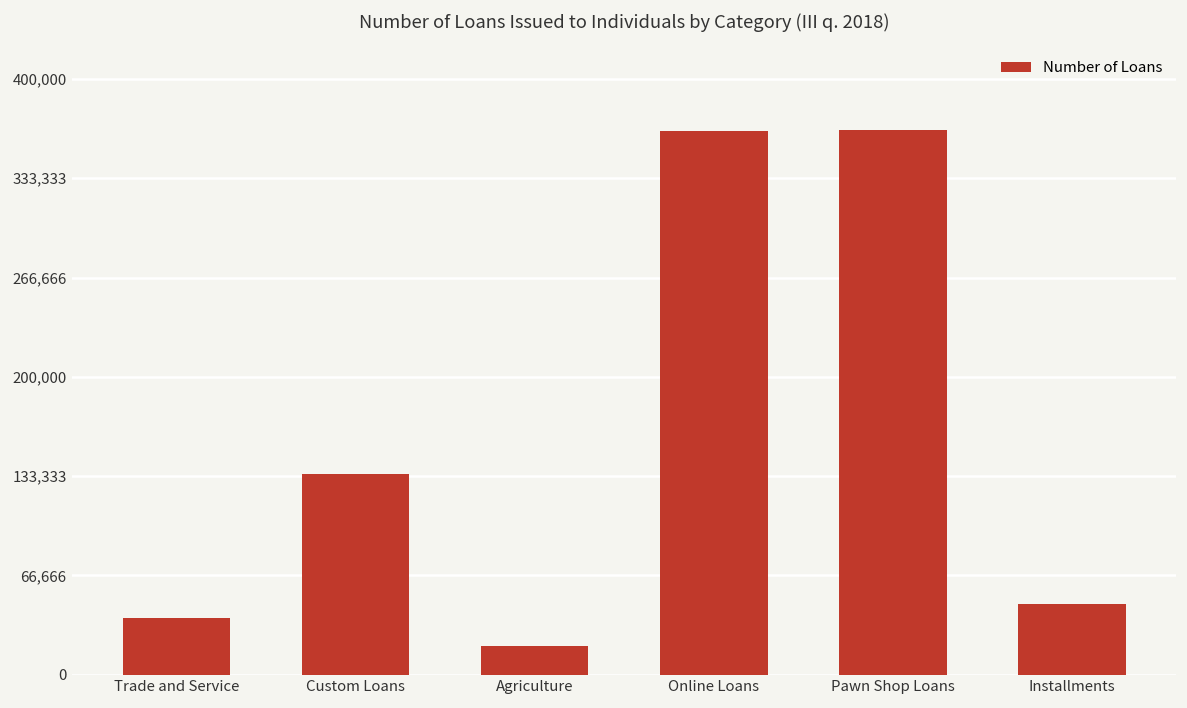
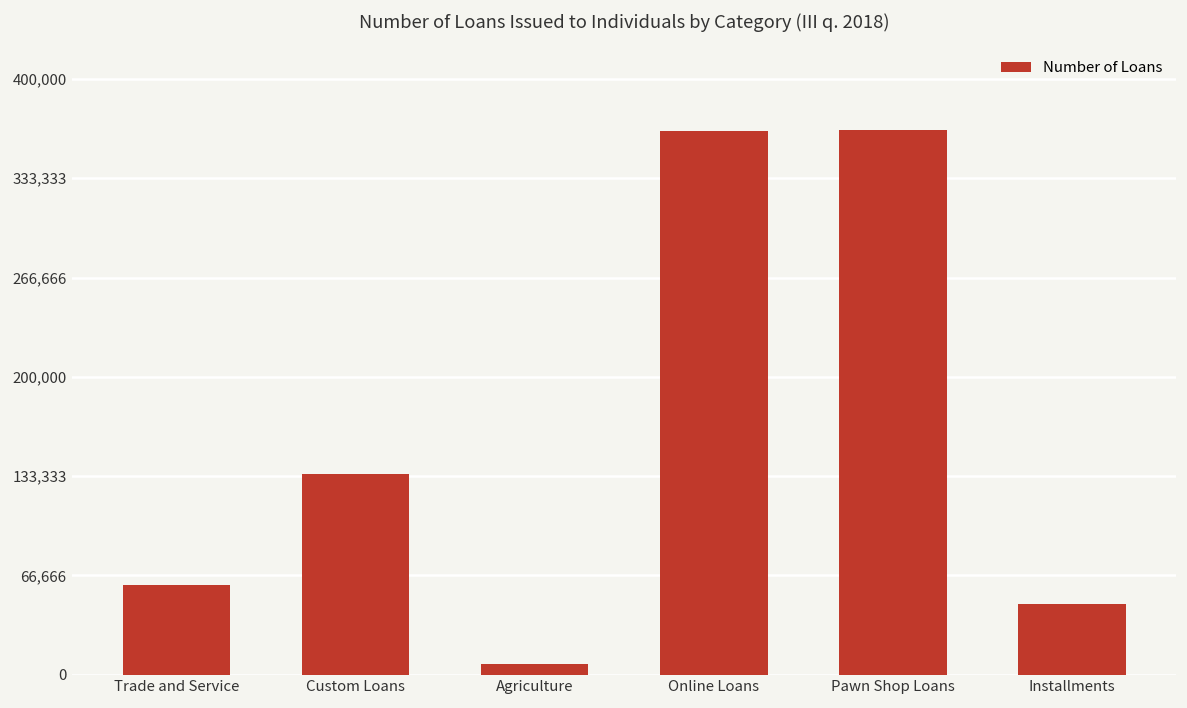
  {
-   "Trade and Service": "38,000",
+   "Trade and Service": "60,000",
    "Custom Loans": "135,000",
-   "Agriculture": "19,000",
+   "Agriculture": "7,000",
    "Online Loans": "365,000",
    "Pawn Shop Loans": "366,000",
    "Installments": "48,000"
  }
